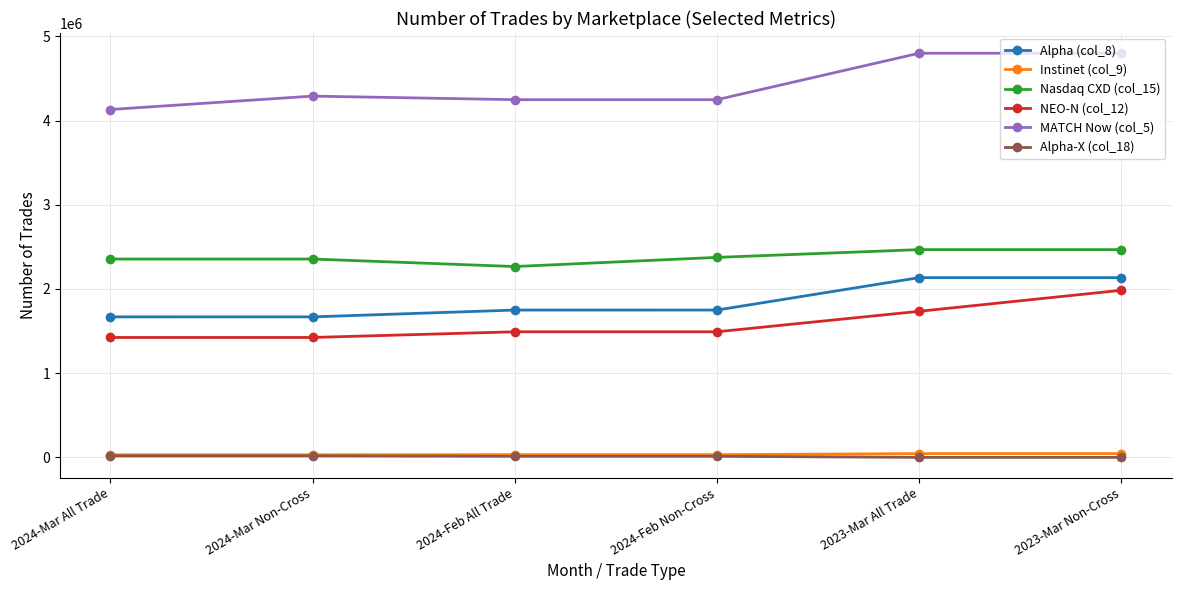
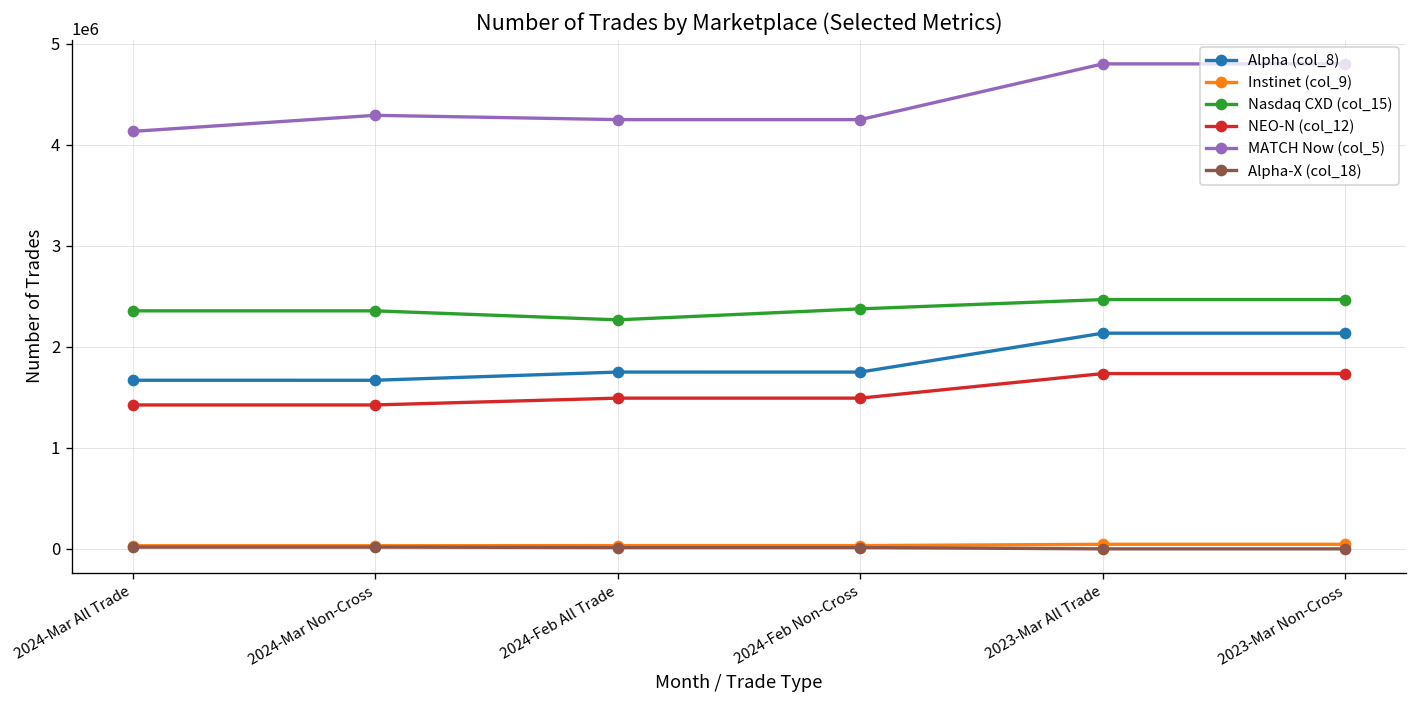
  {
    "Alpha (col_8)": {
      "2024-Mar All Trade": 1700000,
      "2024-Mar Non-Cross": 1700000,
      "2024-Feb All Trade": 1700000,
      "2024-Feb Non-Cross": 1700000,
      "2023-Mar All Trade": 2100000,
      "2023-Mar Non-Cross": 2100000
    },
    "Instinet (col_9)": {
      "2023-Mar All Trade": 0,
      "2023-Mar Non-Cross": 0
    },
    "Nasdaq CXD (col_15)": {
      "2024-Mar All Trade": 2400000,
      "2024-Mar Non-Cross": 2400000,
      "2024-Feb All Trade": 2300000,
      "2024-Feb Non-Cross": 2400000,
      "2023-Mar All Trade": 2500000,
      "2023-Mar Non-Cross": 2500000
    },
    "NEO-N (col_12)": {
      "2024-Mar All Trade": 1400000,
      "2024-Mar Non-Cross": 1400000,
      "2024-Feb All Trade": 1500000,
      "2024-Feb Non-Cross": 1500000,
      "2023-Mar All Trade": 1700000,
-     "2023-Mar Non-Cross": 2000000
+     "2023-Mar Non-Cross": 1700000
    },
    "MATCH Now (col_5)": {
      "2024-Mar All Trade": 4100000,
      "2024-Mar Non-Cross": 4300000,
      "2024-Feb All Trade": 4200000,
      "2024-Feb Non-Cross": 4200000,
      "2023-Mar All Trade": 4800000
    },
    "Alpha-X (col_18)": {
      "2023-Mar All Trade": 0,
      "2023-Mar Non-Cross": 0
    }
  }
